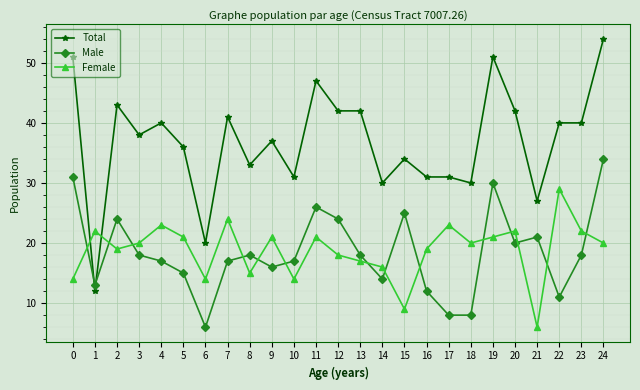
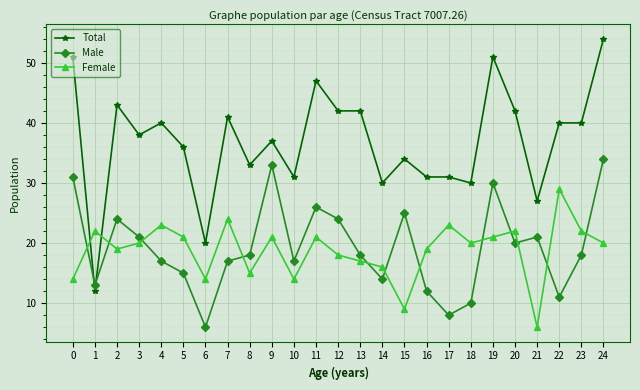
  {
    "Total": {
      "1": 12,
      "2": 43,
      "3": 38,
      "4": 40,
      "5": 36,
      "6": 20,
      "7": 41,
      "8": 33,
      "9": 37,
      "10": 31,
      "11": 47,
      "12": 42,
      "13": 42,
      "14": 30,
      "15": 34,
      "16": 31,
      "17": 31,
      "18": 30,
      "19": 51,
      "20": 42,
      "21": 27,
      "22": 40,
      "23": 40,
      "24": 54
    },
    "Male": {
      "0": 31,
      "1": 13,
      "2": 24,
-     "3": 18,
+     "3": 21,
      "4": 17,
      "5": 15,
      "6": 6,
      "7": 17,
      "8": 18,
-     "9": 16,
+     "9": 33,
      "10": 17,
      "11": 26,
      "12": 24,
      "13": 18,
      "14": 14,
      "15": 25,
      "16": 12,
      "17": 8,
-     "18": 8,
+     "18": 10,
      "19": 30,
      "20": 20,
      "21": 21,
      "22": 11,
      "23": 18,
      "24": 34
    },
    "Female": {
      "0": 14,
      "1": 22,
      "2": 19,
      "3": 20,
      "4": 23,
      "5": 21,
      "6": 14,
      "7": 24,
      "8": 15,
      "9": 21,
      "10": 14,
      "11": 21,
      "12": 18,
      "13": 17,
      "14": 16,
      "15": 9,
      "16": 19,
      "17": 23,
      "18": 20,
      "19": 21,
      "20": 22,
      "21": 6,
      "22": 29,
      "23": 22,
      "24": 20
    }
  }
